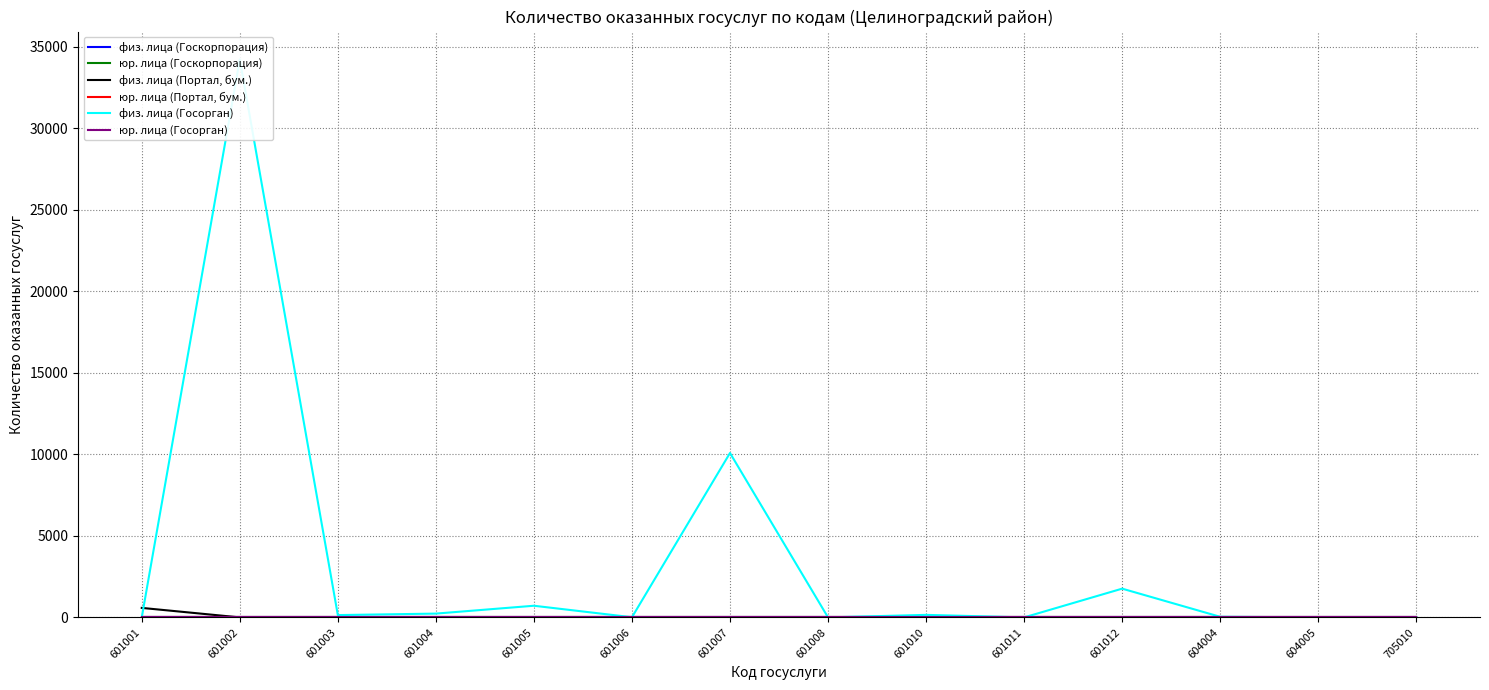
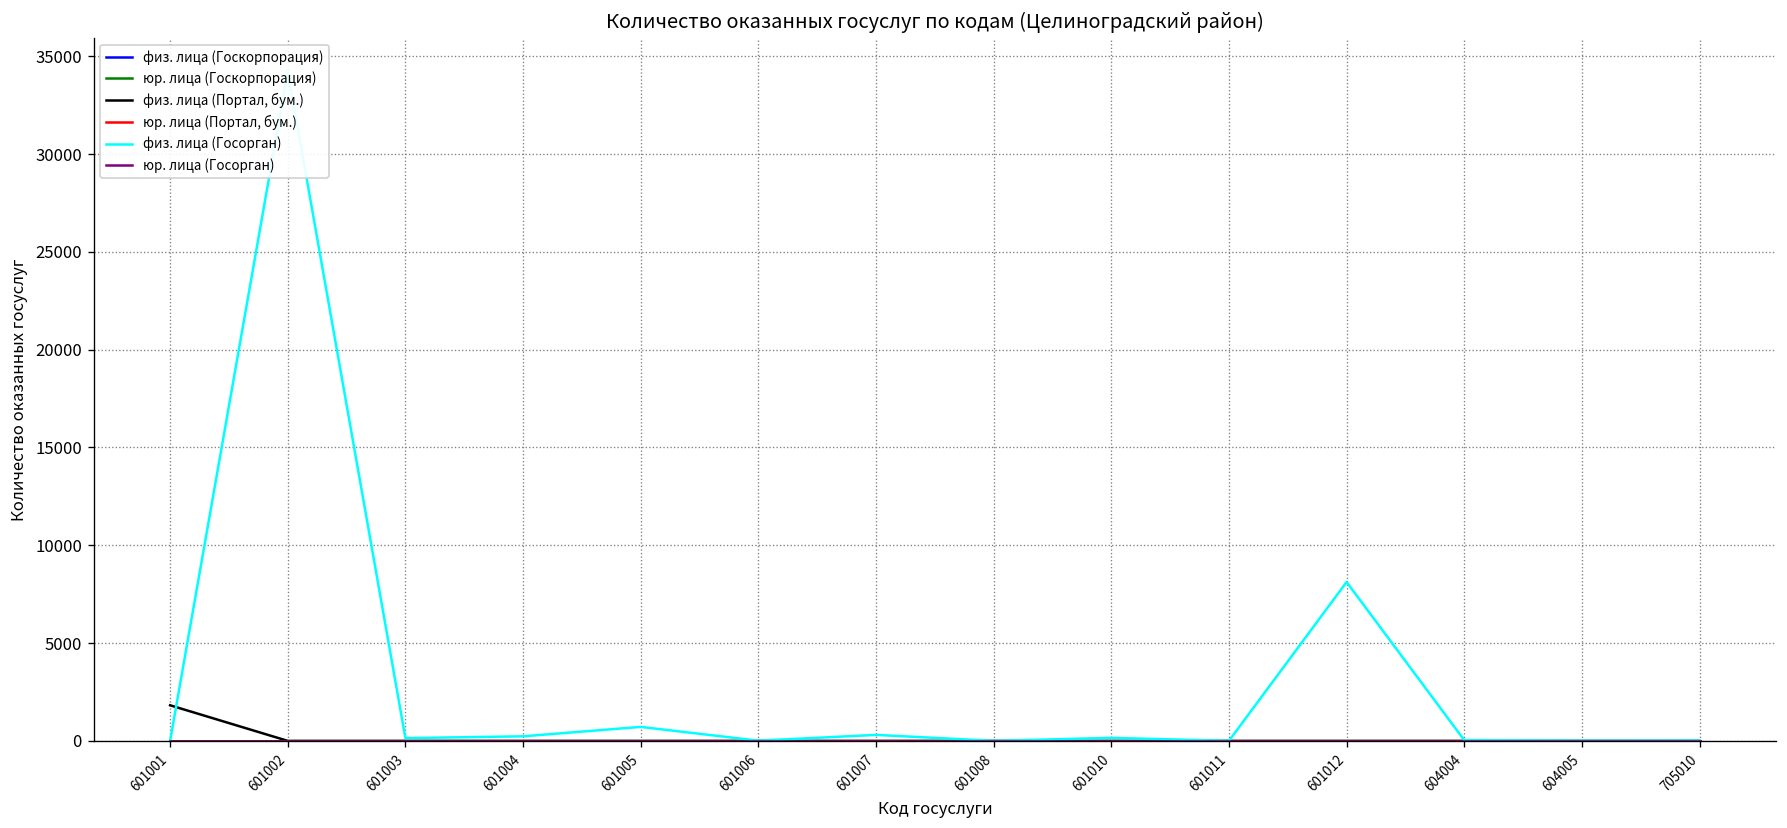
  {
    "физ. лица (Портал, бум.)": {
-     "601001": 600
+     "601001": 1800
    },
    "физ. лица (Госорган)": {
      "601004": 200,
      "601005": 700,
-     "601007": 10100,
-     "601012": 1800
+     "601007": 300,
+     "601012": 8100
    }
  }
